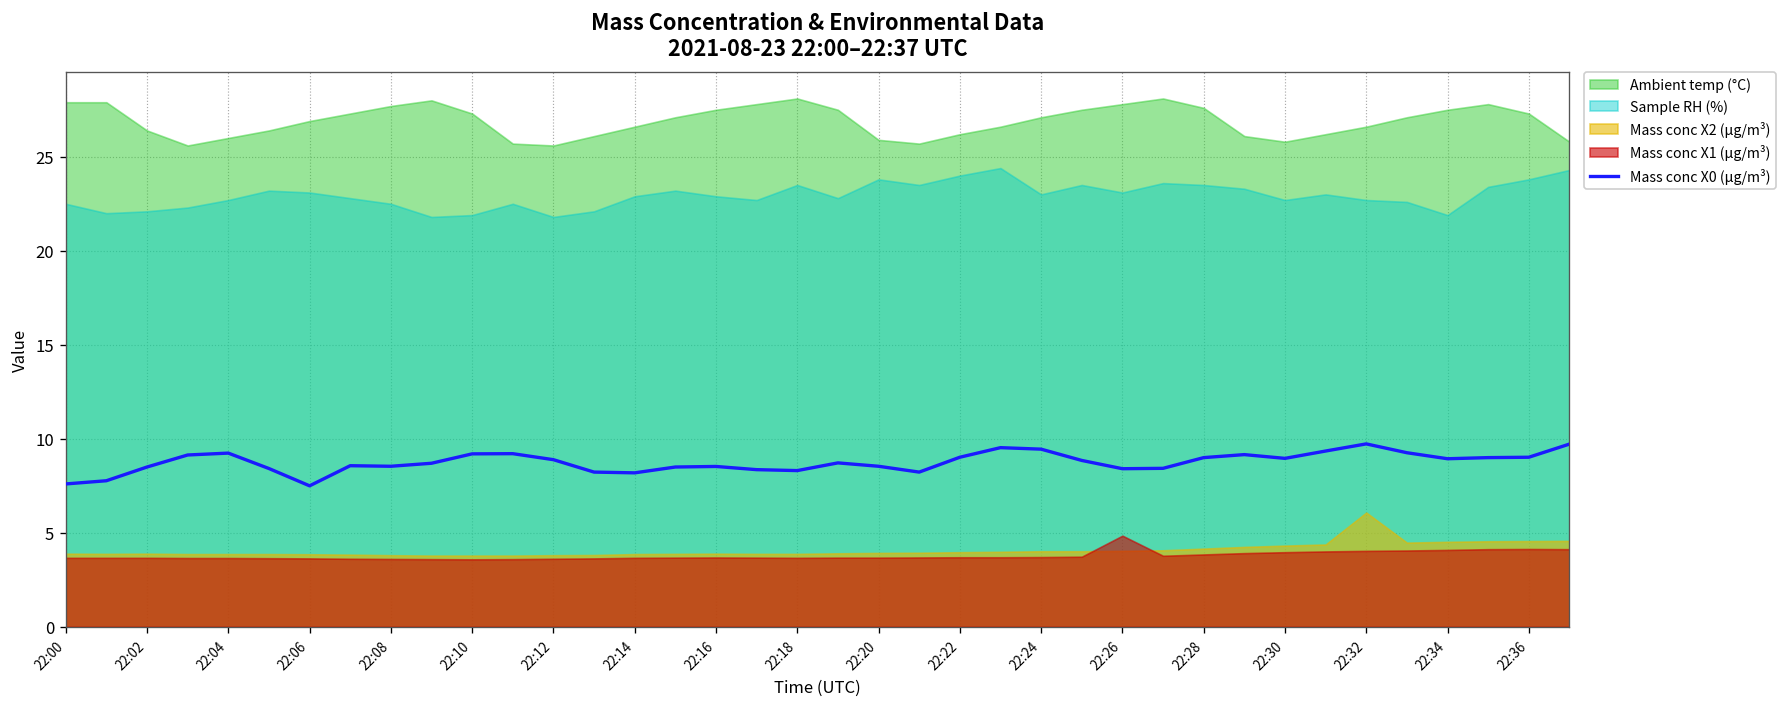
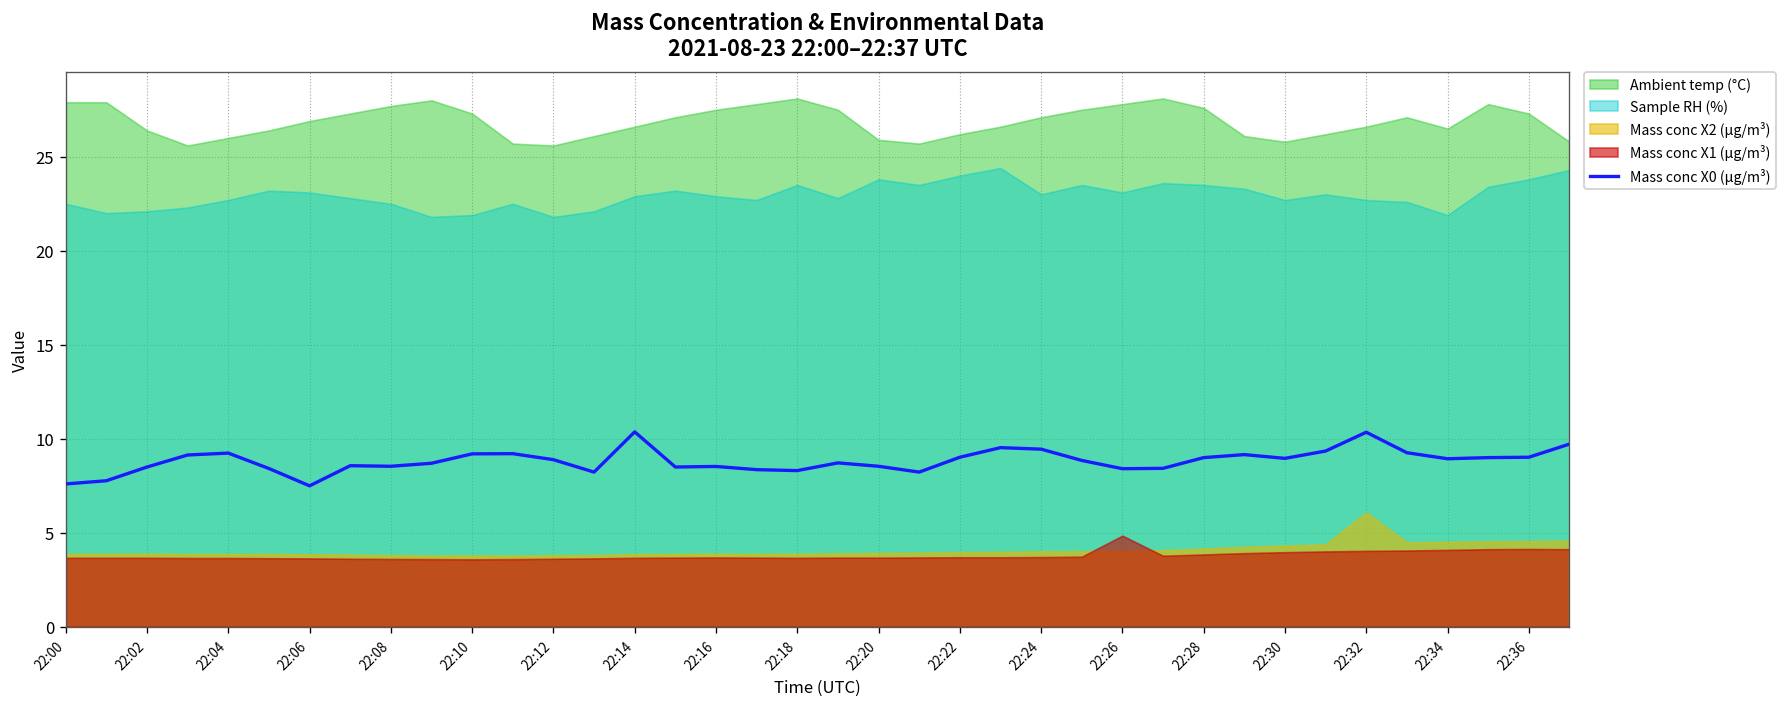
  {
    "Mass conc X0 (μg/m³)": {
      "22:00": 7.6,
      "22:02": 8.5,
      "22:04": 9.2,
      "22:06": 7.5,
      "22:08": 8.5,
      "22:10": 9.2,
      "22:12": 8.9,
-     "22:14": 8.2,
+     "22:14": 10.4,
      "22:16": 8.5,
      "22:18": 8.3,
      "22:20": 8.5,
      "22:22": 9.0,
      "22:24": 9.5,
      "22:26": 8.4,
      "22:28": 9.0,
      "22:30": 9.0,
-     "22:32": 9.7,
+     "22:32": 10.4,
      "22:34": 8.9,
      "22:36": 9.0
    },
    "Ambient temp (°C)": {
      "22:00": 27.9,
      "22:02": 26.4,
      "22:04": 26.0,
      "22:06": 26.9,
      "22:08": 27.7,
      "22:10": 27.3,
      "22:12": 25.6,
      "22:14": 26.6,
      "22:16": 27.5,
      "22:18": 28.1,
      "22:20": 25.9,
      "22:22": 26.2,
      "22:24": 27.1,
      "22:26": 27.8,
      "22:28": 27.6,
      "22:30": 25.8,
      "22:32": 26.6,
-     "22:34": 27.5,
+     "22:34": 26.5,
      "22:36": 27.3
    },
    "Sample RH (%)": {
      "22:00": 22.5,
      "22:02": 22.1,
      "22:04": 22.7,
      "22:06": 23.1,
      "22:08": 22.5,
      "22:10": 21.9,
      "22:12": 21.8,
      "22:14": 22.9,
      "22:16": 22.9,
      "22:18": 23.5,
      "22:20": 23.8,
      "22:22": 24.0,
      "22:24": 23.0,
      "22:26": 23.1,
      "22:28": 23.5,
      "22:30": 22.7,
      "22:32": 22.7,
      "22:34": 21.9,
      "22:36": 23.8
    },
    "Mass conc X2 (μg/m³)": {
      "22:00": 3.9,
      "22:02": 3.9,
      "22:04": 3.9,
      "22:06": 3.9,
      "22:08": 3.8,
      "22:10": 3.8,
      "22:12": 3.8,
      "22:14": 3.9,
      "22:16": 3.9,
      "22:18": 3.9,
      "22:20": 3.9,
      "22:22": 4.0,
      "22:24": 4.0,
      "22:26": 4.0,
      "22:28": 4.2,
      "22:30": 4.3,
      "22:32": 6.1,
      "22:34": 4.5,
      "22:36": 4.6
    },
    "Mass conc X1 (μg/m³)": {
      "22:00": 3.7,
      "22:02": 3.7,
      "22:04": 3.7,
      "22:06": 3.6,
      "22:08": 3.6,
      "22:10": 3.6,
      "22:12": 3.6,
      "22:14": 3.7,
      "22:16": 3.7,
      "22:18": 3.7,
      "22:20": 3.7,
      "22:22": 3.7,
      "22:24": 3.7,
      "22:26": 4.9,
      "22:28": 3.9,
      "22:30": 4.0,
      "22:32": 4.0,
      "22:34": 4.1,
      "22:36": 4.1
    }
  }
